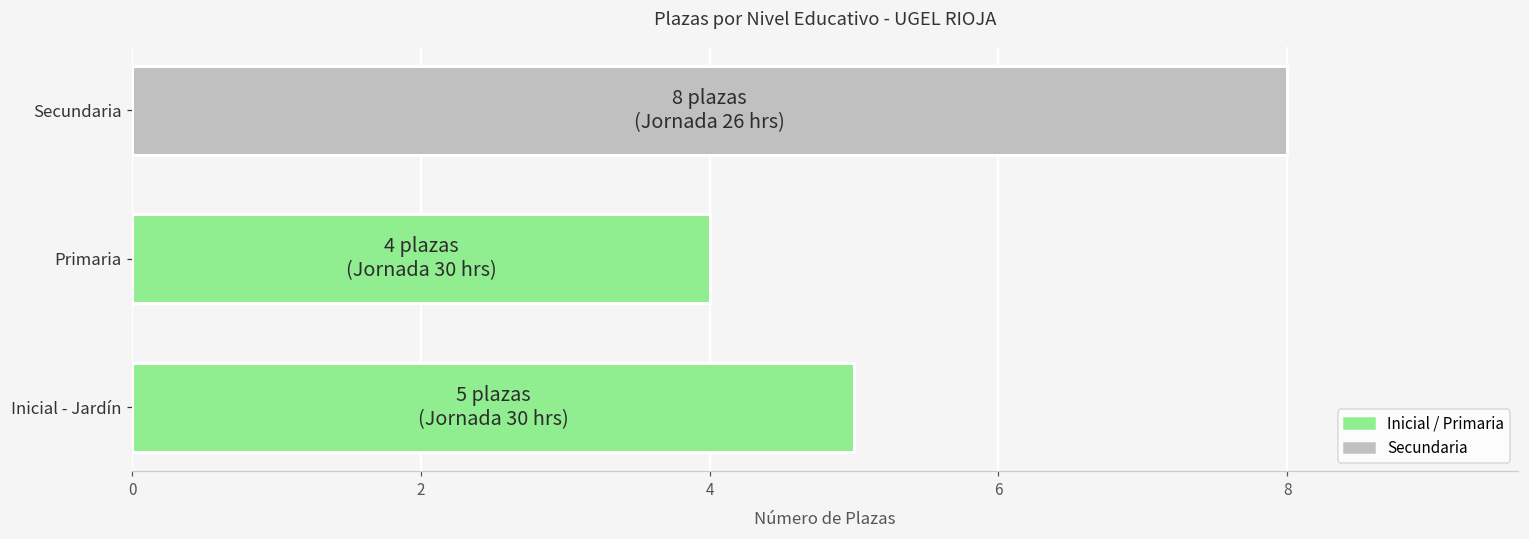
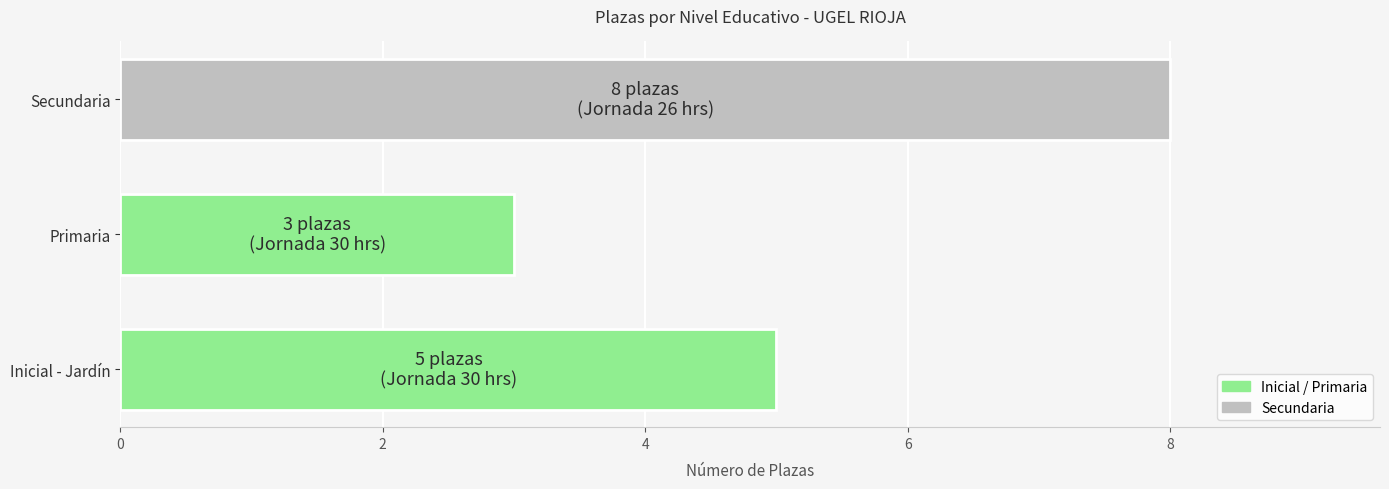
  {
    "Secundaria": 8,
-   "Primaria": 4,
+   "Primaria": 3,
    "Inicial - Jardín": 5
  }
